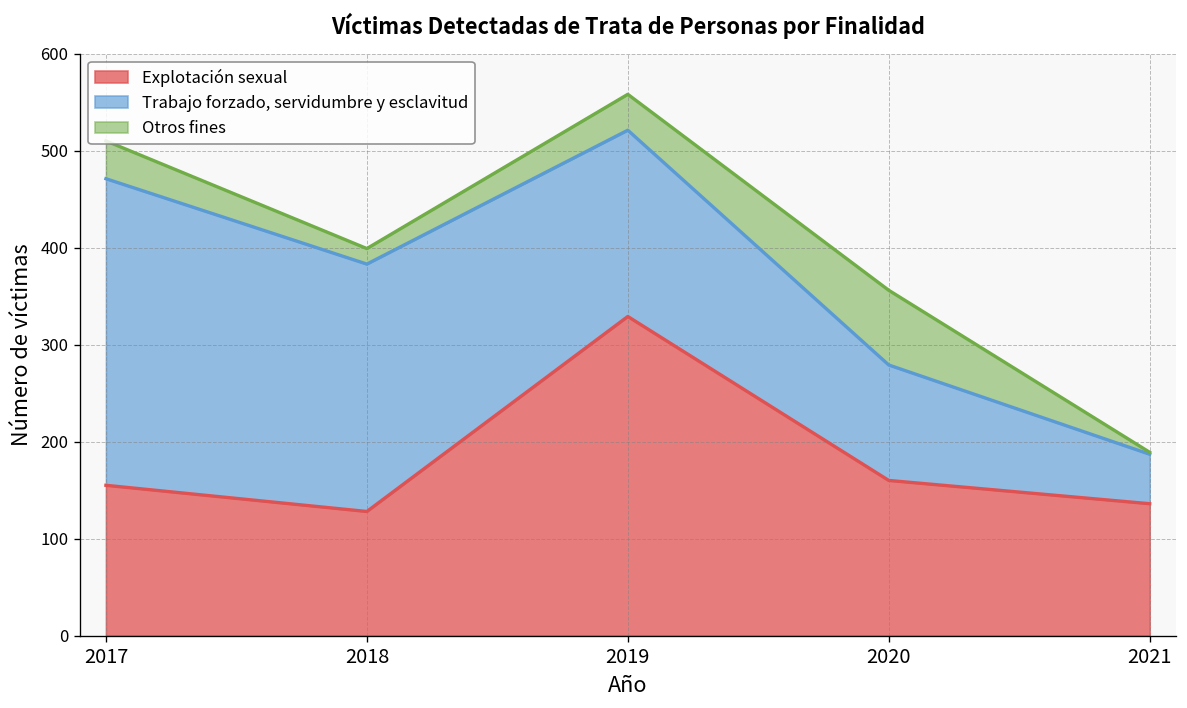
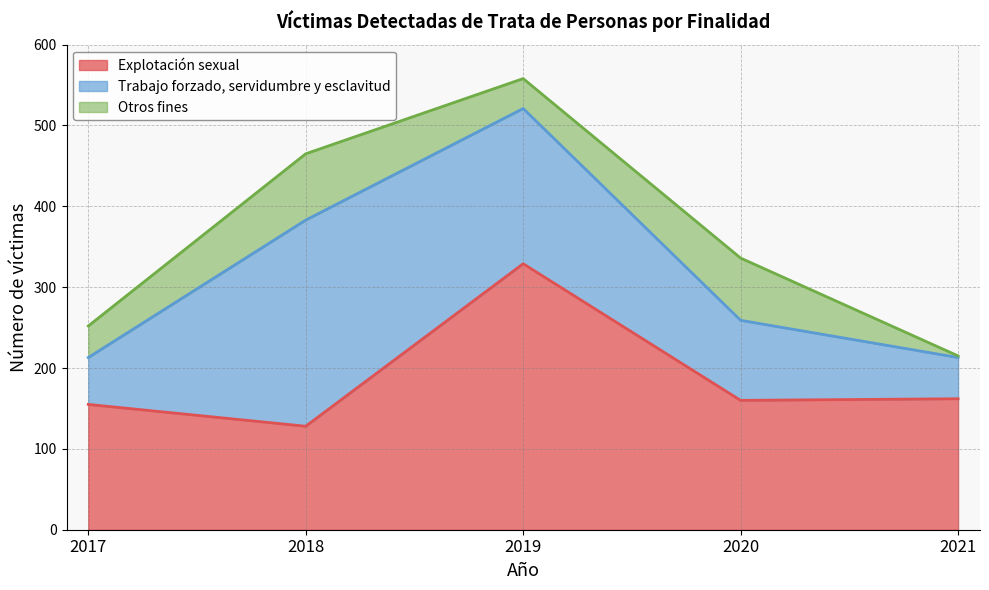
  {
    "Explotación sexual": {
      "2017": 160,
      "2018": 130,
      "2019": 330,
      "2020": 160,
-     "2021": 140
+     "2021": 160
    },
    "Trabajo forzado, servidumbre y esclavitud": {
-     "2017": 320,
+     "2017": 60,
      "2018": 260,
      "2019": 190,
-     "2020": 120
+     "2020": 100
    },
    "Otros fines": {
-     "2018": 20,
+     "2018": 80,
      "2019": 40,
      "2020": 80
    }
  }
